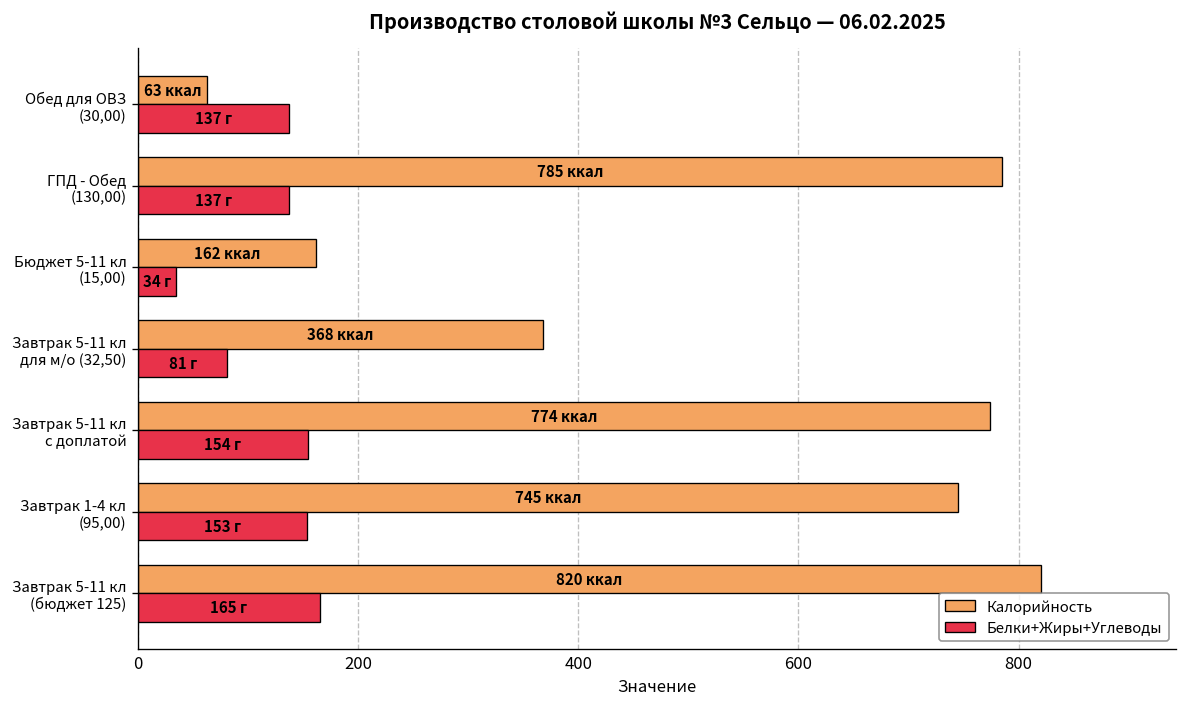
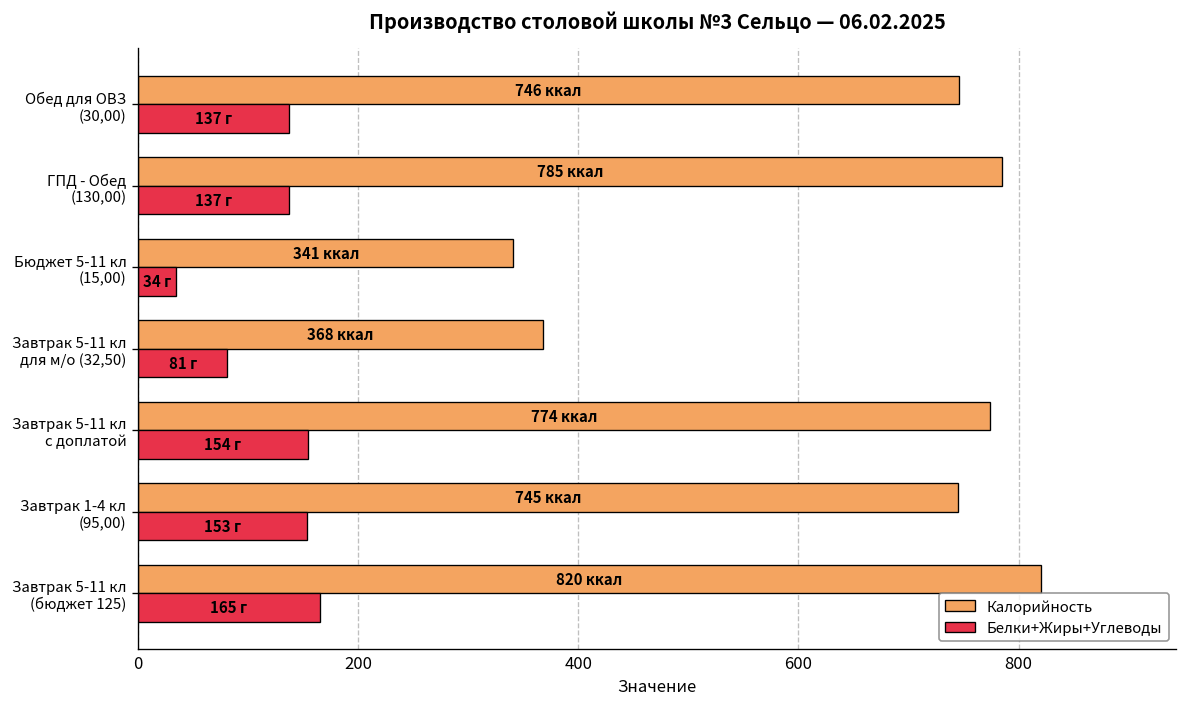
  {
    "Калорийность": {
-     "Обед для ОВЗ (30,00)": 63,
+     "Обед для ОВЗ (30,00)": 746,
      "ГПД - Обед (130,00)": 785,
-     "Бюджет 5-11 кл (15,00)": 162,
+     "Бюджет 5-11 кл (15,00)": 341,
      "Завтрак 5-11 кл для м/о (32,50)": 368,
      "Завтрак 5-11 кл с доплатой": 774,
      "Завтрак 1-4 кл (95,00)": 745,
      "Завтрак 5-11 кл (бюджет 125)": 820
    },
    "Белки+Жиры+Углеводы": {
      "Обед для ОВЗ (30,00)": 137,
      "ГПД - Обед (130,00)": 137,
      "Бюджет 5-11 кл (15,00)": 34,
      "Завтрак 5-11 кл для м/о (32,50)": 81,
      "Завтрак 5-11 кл с доплатой": 154,
      "Завтрак 1-4 кл (95,00)": 153,
      "Завтрак 5-11 кл (бюджет 125)": 165
    }
  }
